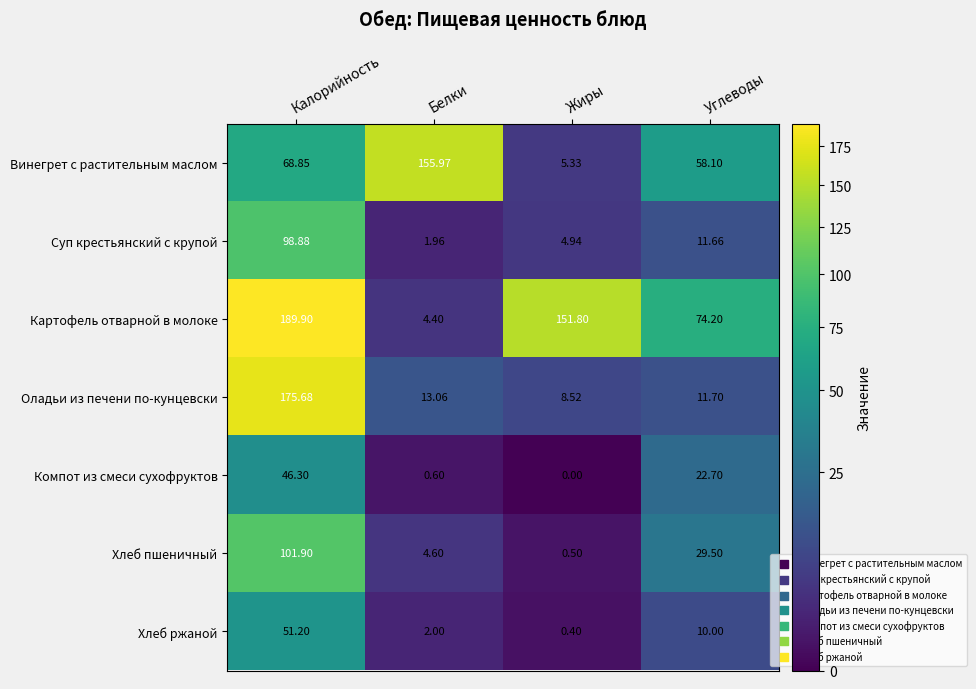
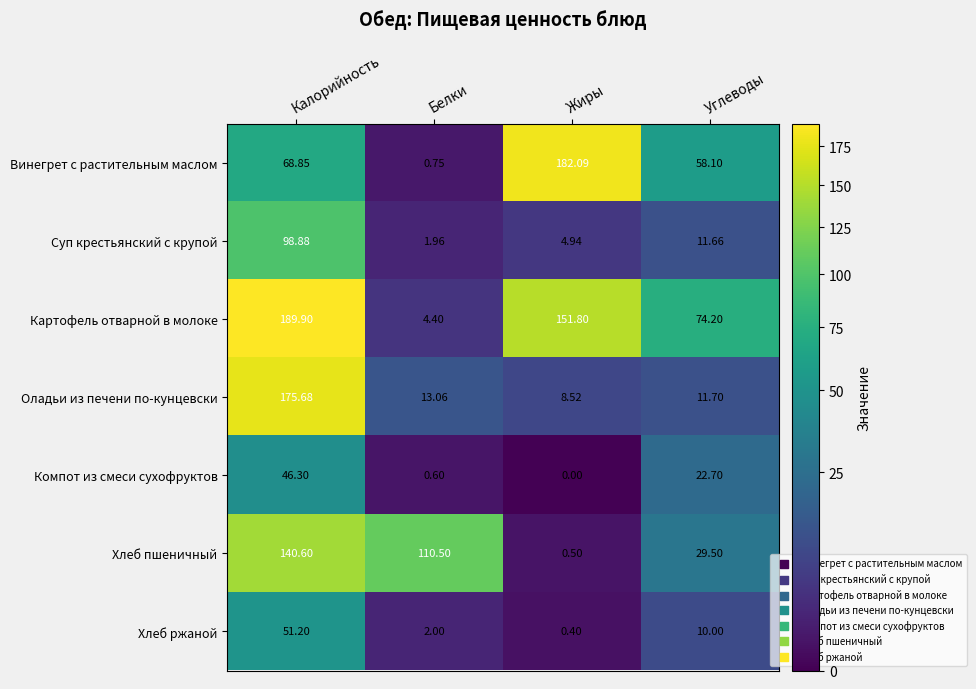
  {
    "Винегрет с растительным маслом": {
      "Калорийность": 68.85,
-     "Белки": 155.97,
-     "Жиры": 5.33,
+     "Белки": 0.75,
+     "Жиры": 182.09,
      "Углеводы": 58.10
    },
    "Суп крестьянский с крупой": {
      "Калорийность": 98.88,
      "Белки": 1.96,
      "Жиры": 4.94,
      "Углеводы": 11.66
    },
    "Картофель отварной в молоке": {
      "Калорийность": 189.90,
      "Белки": 4.40,
      "Жиры": 151.80,
      "Углеводы": 74.20
    },
    "Оладьи из печени по-кунцевски": {
      "Калорийность": 175.68,
      "Белки": 13.06,
      "Жиры": 8.52,
      "Углеводы": 11.70
    },
    "Компот из смеси сухофруктов": {
      "Калорийность": 46.30,
      "Белки": 0.60,
      "Жиры": 0.00,
      "Углеводы": 22.70
    },
    "Хлеб пшеничный": {
-     "Калорийность": 101.90,
-     "Белки": 4.60,
+     "Калорийность": 140.60,
+     "Белки": 110.50,
      "Жиры": 0.50,
      "Углеводы": 29.50
    },
    "Хлеб ржаной": {
      "Калорийность": 51.20,
      "Белки": 2.00,
      "Жиры": 0.40,
      "Углеводы": 10.00
    }
  }
